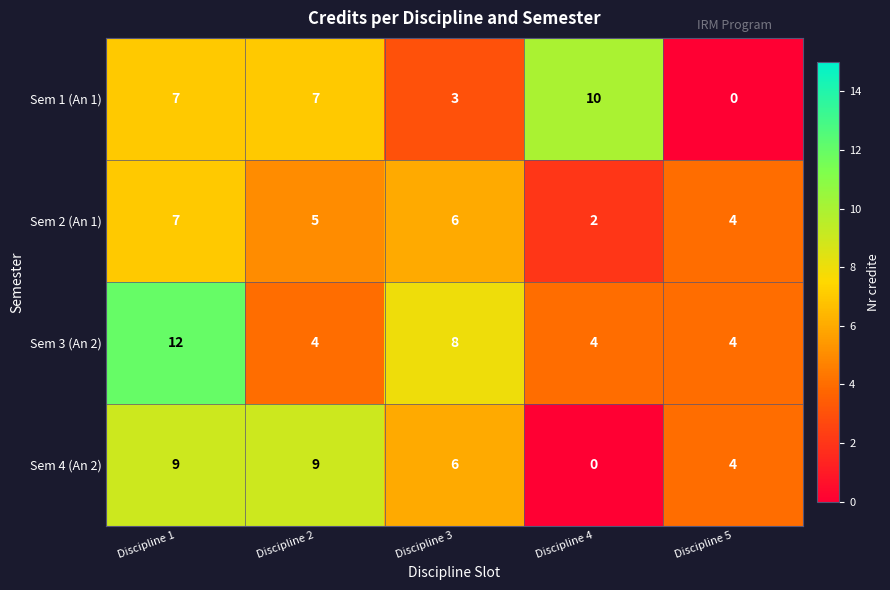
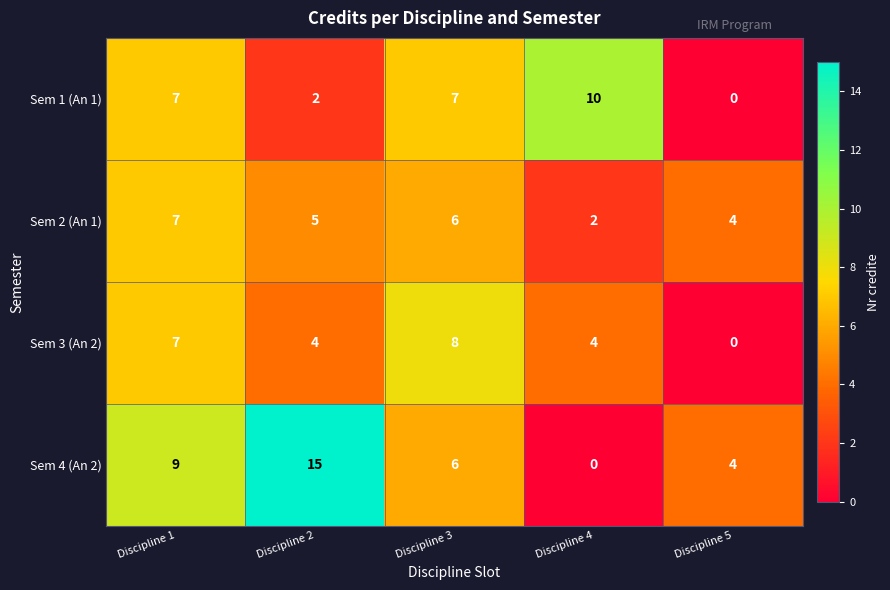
  {
    "Sem 1 (An 1)": {
      "Discipline 1": 7,
-     "Discipline 2": 7,
-     "Discipline 3": 3,
+     "Discipline 2": 2,
+     "Discipline 3": 7,
      "Discipline 4": 10,
      "Discipline 5": 0
    },
    "Sem 2 (An 1)": {
      "Discipline 1": 7,
      "Discipline 2": 5,
      "Discipline 3": 6,
      "Discipline 4": 2,
      "Discipline 5": 4
    },
    "Sem 3 (An 2)": {
-     "Discipline 1": 12,
+     "Discipline 1": 7,
      "Discipline 2": 4,
      "Discipline 3": 8,
      "Discipline 4": 4,
-     "Discipline 5": 4
+     "Discipline 5": 0
    },
    "Sem 4 (An 2)": {
      "Discipline 1": 9,
-     "Discipline 2": 9,
+     "Discipline 2": 15,
      "Discipline 3": 6,
      "Discipline 4": 0,
      "Discipline 5": 4
    }
  }
